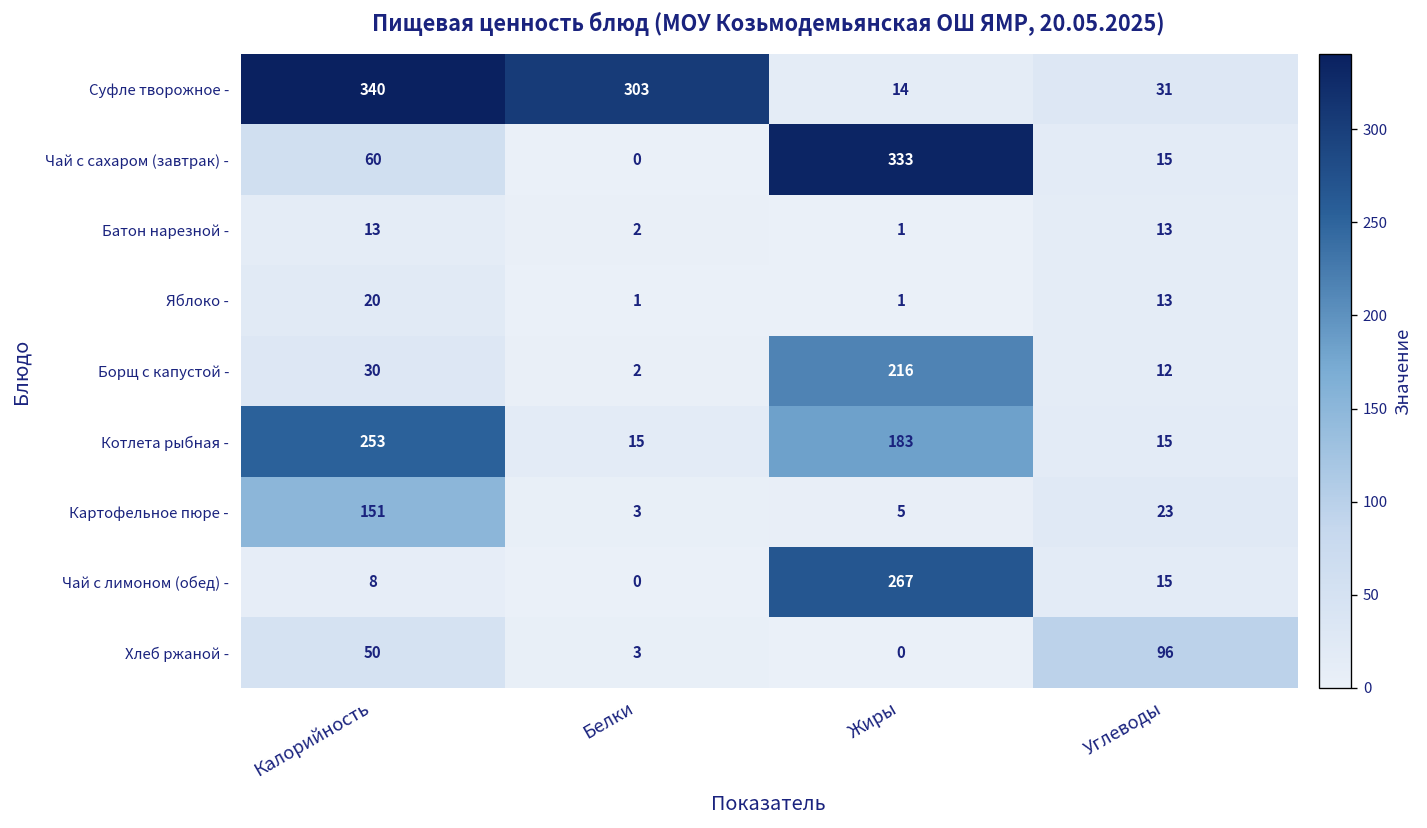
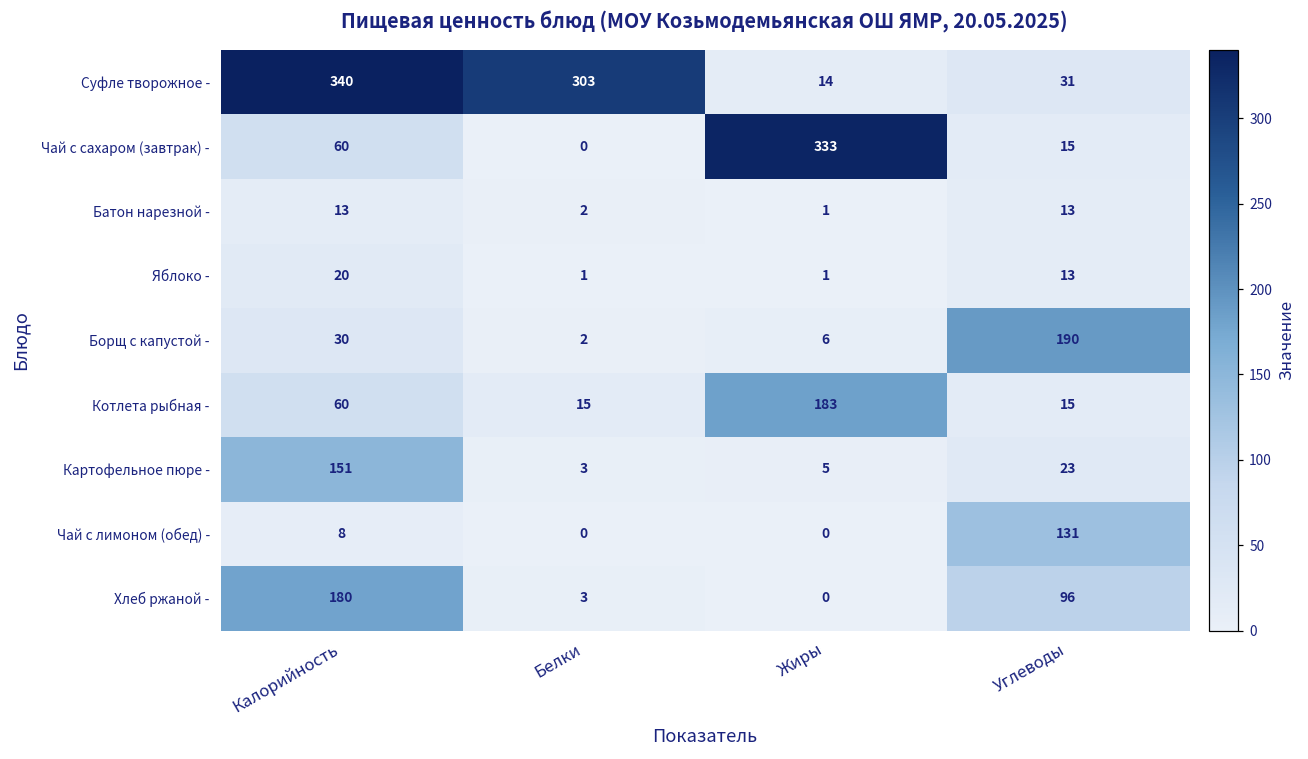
  {
    "Суфле творожное -": {
      "Калорийность": 340,
      "Белки": 303,
      "Жиры": 14,
      "Углеводы": 31
    },
    "Чай с сахаром (завтрак) -": {
      "Калорийность": 60,
      "Белки": 0,
      "Жиры": 333,
      "Углеводы": 15
    },
    "Батон нарезной -": {
      "Калорийность": 13,
      "Белки": 2,
      "Жиры": 1,
      "Углеводы": 13
    },
    "Яблоко -": {
      "Калорийность": 20,
      "Белки": 1,
      "Жиры": 1,
      "Углеводы": 13
    },
    "Борщ с капустой -": {
      "Калорийность": 30,
      "Белки": 2,
-     "Жиры": 216,
-     "Углеводы": 12
+     "Жиры": 6,
+     "Углеводы": 190
    },
    "Котлета рыбная -": {
-     "Калорийность": 253,
+     "Калорийность": 60,
      "Белки": 15,
      "Жиры": 183,
      "Углеводы": 15
    },
    "Картофельное пюре -": {
      "Калорийность": 151,
      "Белки": 3,
      "Жиры": 5,
      "Углеводы": 23
    },
    "Чай с лимоном (обед) -": {
      "Калорийность": 8,
      "Белки": 0,
-     "Жиры": 267,
-     "Углеводы": 15
+     "Жиры": 0,
+     "Углеводы": 131
    },
    "Хлеб ржаной -": {
-     "Калорийность": 50,
+     "Калорийность": 180,
      "Белки": 3,
      "Жиры": 0,
      "Углеводы": 96
    }
  }
